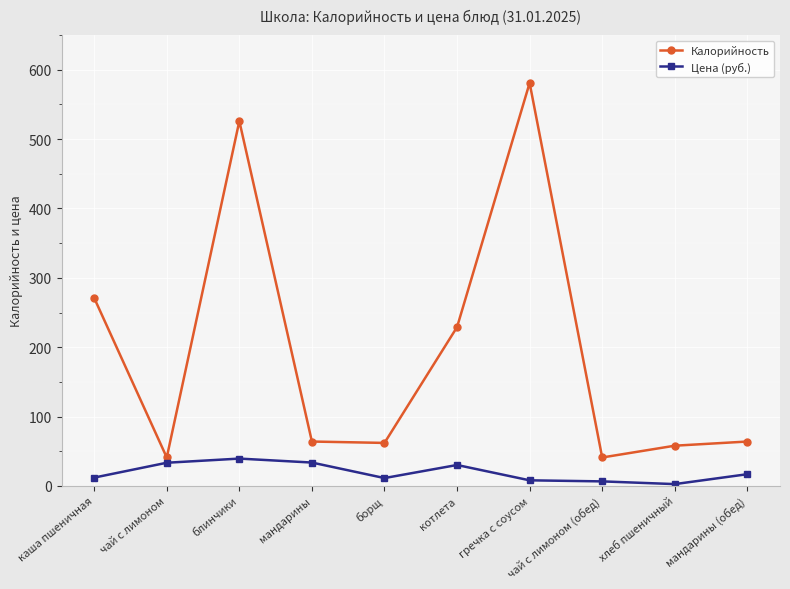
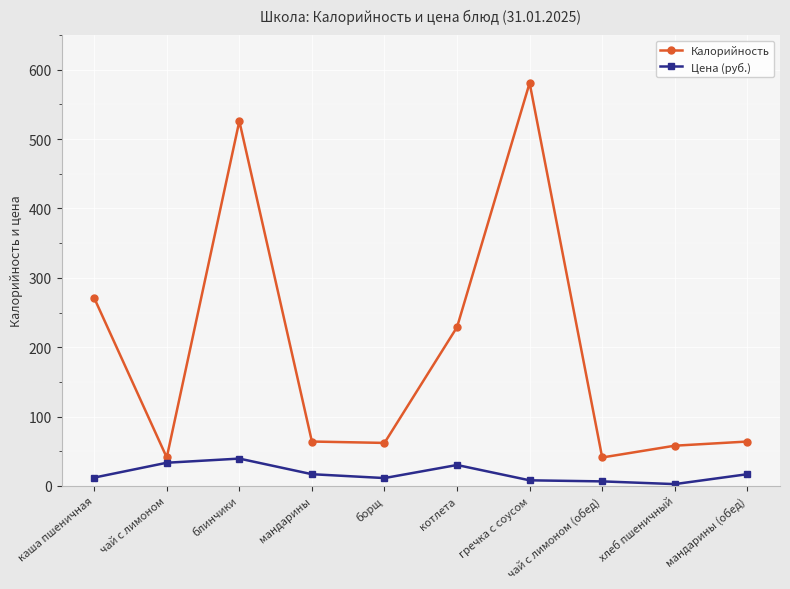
  {
    "Калорийность": {
      "каша пшеничная": 270,
      "чай с лимоном": 40,
      "блинчики": 530,
      "мандарины": 60,
      "борщ": 60,
      "котлета": 230,
      "гречка с соусом": 580,
      "чай с лимоном (обед)": 40,
      "хлеб пшеничный": 60,
      "мандарины (обед)": 60
    },
    "Цена (руб.)": {
      "каша пшеничная": 10,
      "чай с лимоном": 30,
      "блинчики": 40,
-     "мандарины": 30,
+     "мандарины": 20,
      "борщ": 10,
      "котлета": 30,
      "гречка с соусом": 10,
      "чай с лимоном (обед)": 10,
      "хлеб пшеничный": 0,
      "мандарины (обед)": 20
    }
  }
